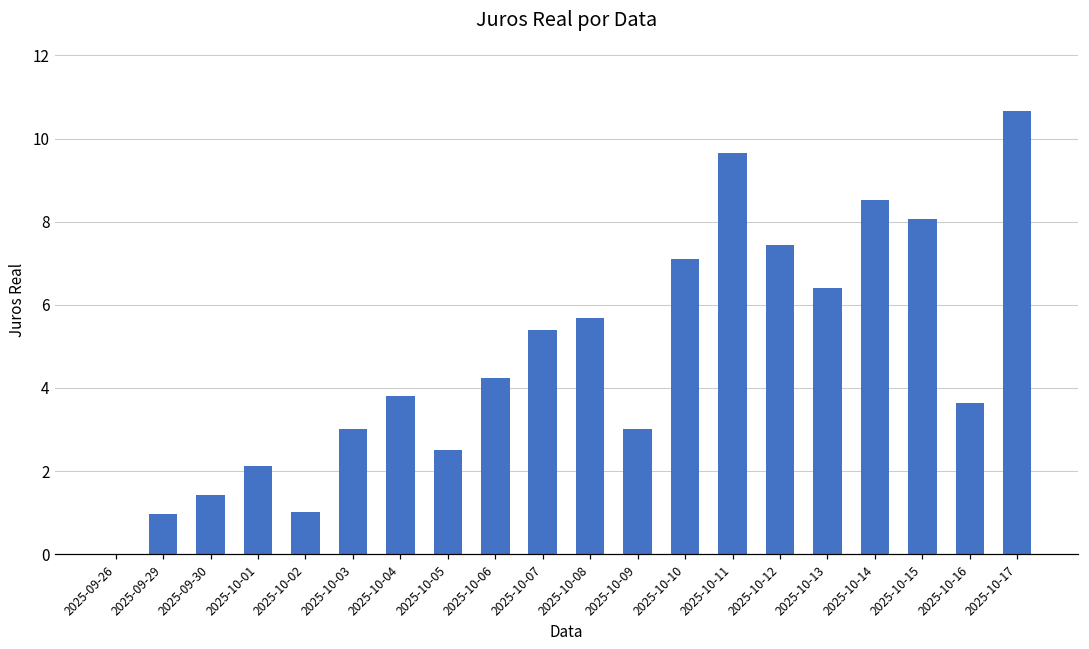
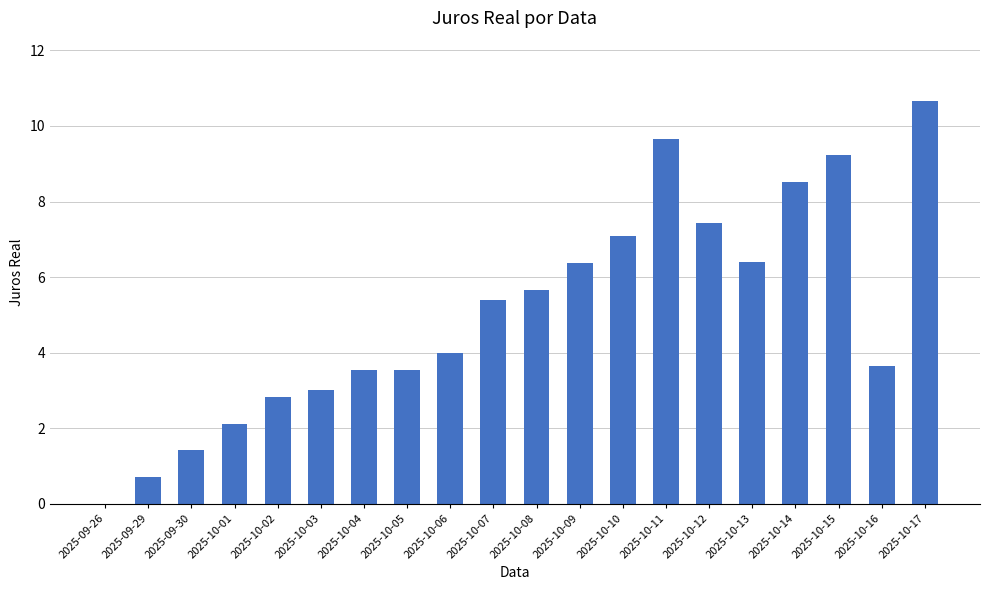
  {
    "2025-09-26": 0.0,
-   "2025-09-29": 1.0,
+   "2025-09-29": 0.7,
    "2025-09-30": 1.4,
    "2025-10-01": 2.1,
-   "2025-10-02": 1.0,
+   "2025-10-02": 2.8,
    "2025-10-03": 3.0,
-   "2025-10-04": 3.8,
-   "2025-10-05": 2.5,
-   "2025-10-06": 4.2,
+   "2025-10-04": 3.5,
+   "2025-10-05": 3.5,
+   "2025-10-06": 4.0,
    "2025-10-07": 5.4,
    "2025-10-08": 5.7,
-   "2025-10-09": 3.0,
+   "2025-10-09": 6.4,
    "2025-10-10": 7.1,
    "2025-10-11": 9.6,
    "2025-10-12": 7.4,
    "2025-10-13": 6.4,
    "2025-10-14": 8.5,
-   "2025-10-15": 8.1,
+   "2025-10-15": 9.2,
    "2025-10-16": 3.6,
    "2025-10-17": 10.7
  }
